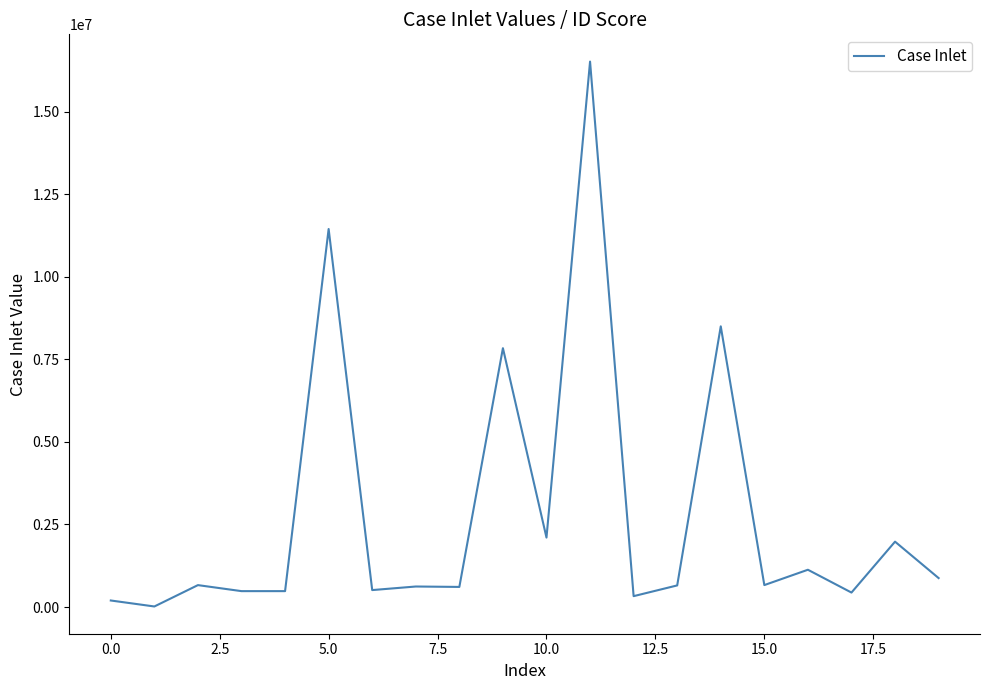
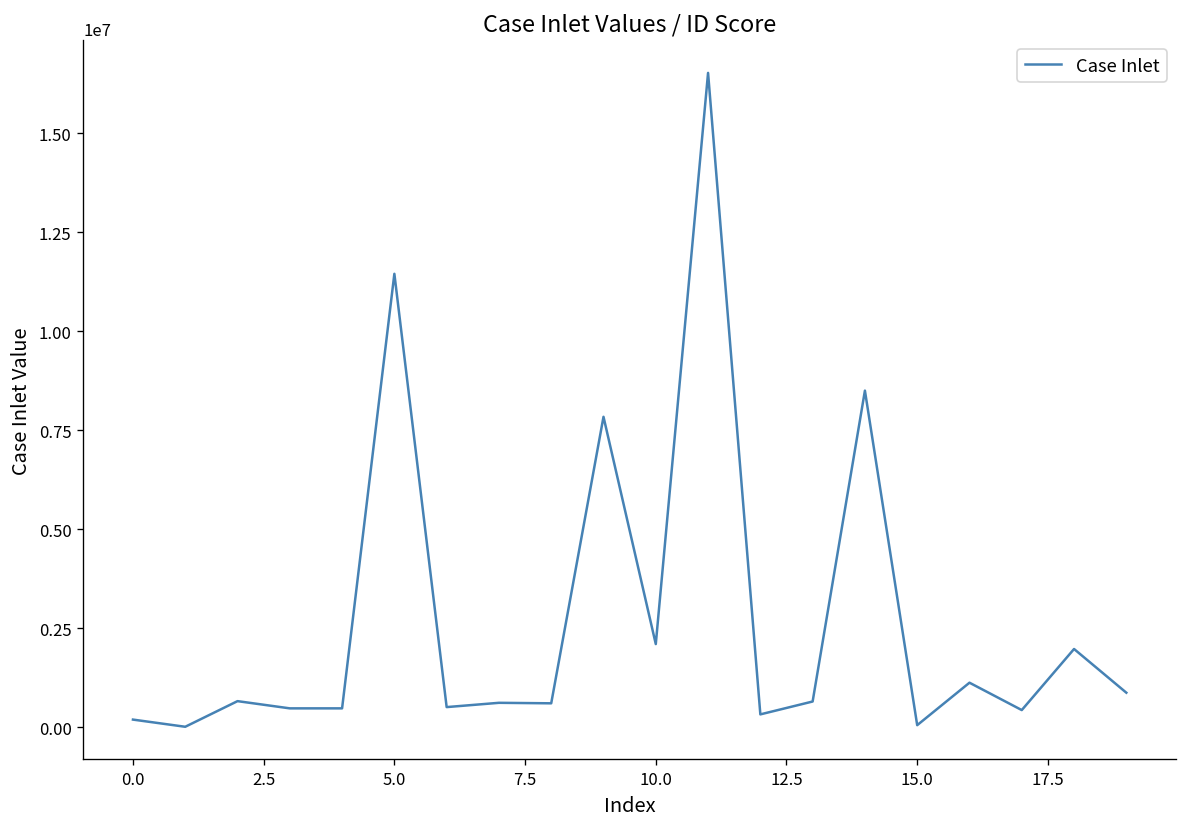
  {
    "0.0": 200000,
    "5.0": 11400000,
    "10.0": 2100000,
-   "15.0": 700000
+   "15.0": 100000
  }
